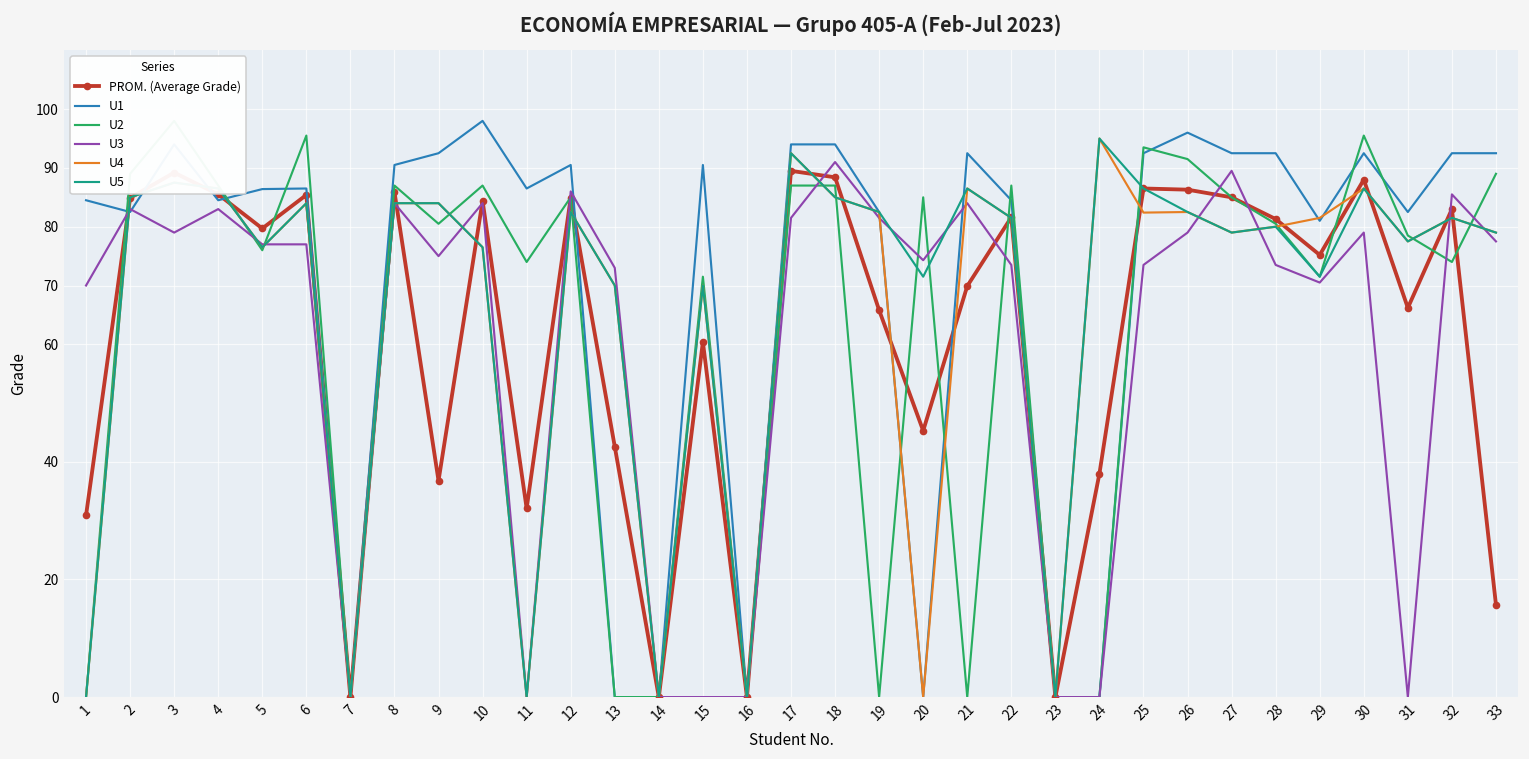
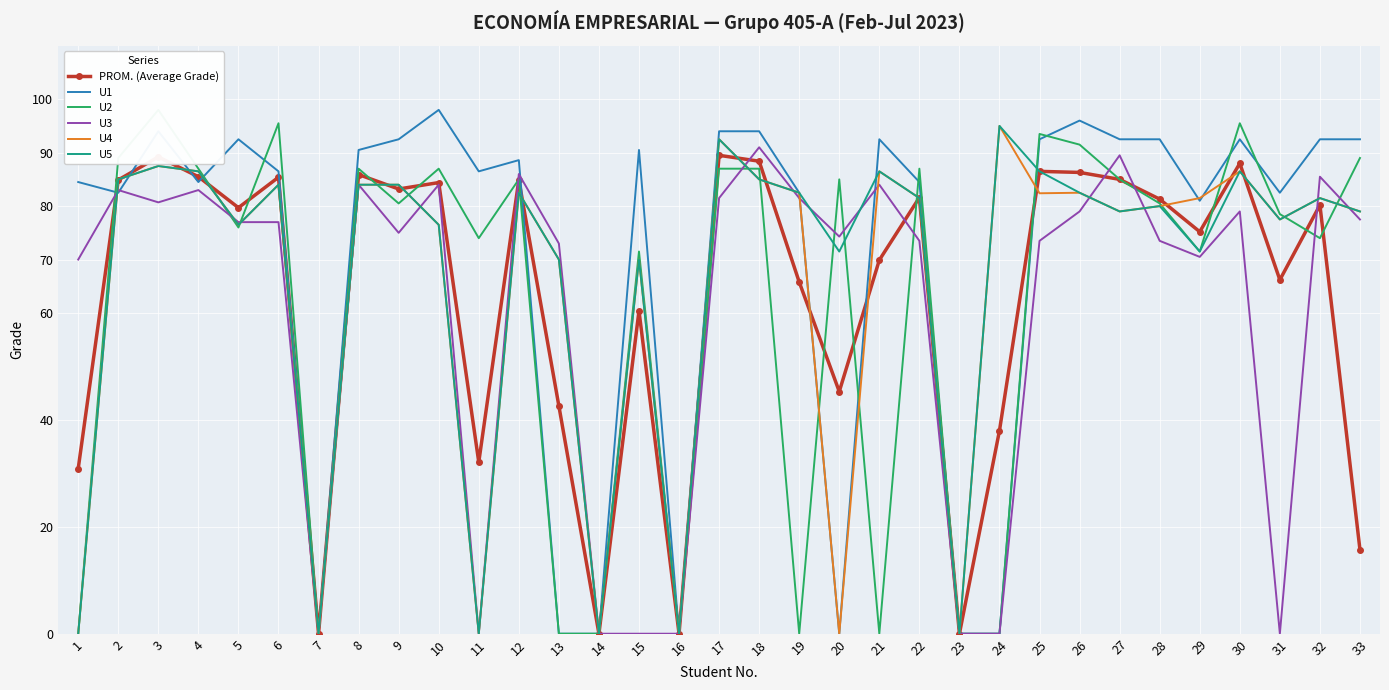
  {
    "PROM. (Average Grade)": {
      "1": 31,
      "4": 86,
      "5": 80,
      "6": 85,
      "8": 86,
-     "9": 37,
+     "9": 83,
      "11": 32,
      "13": 43,
      "15": 60,
      "17": 90,
      "18": 88,
      "19": 66,
      "20": 45,
      "21": 70,
      "24": 38,
      "26": 86,
      "28": 81,
      "29": 75,
      "30": 88,
      "31": 66,
-     "32": 83,
+     "32": 80,
      "33": 16
    },
    "U1": {
      "1": 85,
      "2": 83,
      "4": 85,
-     "5": 86,
+     "5": 93,
      "6": 87,
      "8": 91,
      "9": 93,
      "10": 98,
      "11": 87,
-     "12": 91,
+     "12": 89,
      "15": 91,
      "17": 94,
      "18": 94,
      "21": 93,
      "22": 85,
      "25": 93,
      "26": 96,
      "27": 93,
      "28": 93,
      "29": 81,
      "30": 93,
      "31": 83,
      "32": 93,
      "33": 93
    },
    "U3": {
      "1": 70,
      "2": 83,
-     "3": 79,
+     "3": 81,
      "4": 83,
      "5": 77,
      "6": 77,
      "9": 75,
      "12": 86,
      "13": 73,
      "15": 0,
      "17": 82,
      "18": 91,
      "19": 82,
      "20": 74,
      "21": 84,
      "22": 74,
      "25": 74,
      "26": 79,
      "27": 90,
      "28": 74,
      "29": 71,
      "30": 79,
      "31": 0,
      "32": 86,
      "33": 78
    },
    "U4": {
      "25": 82,
      "29": 82
    }
  }
